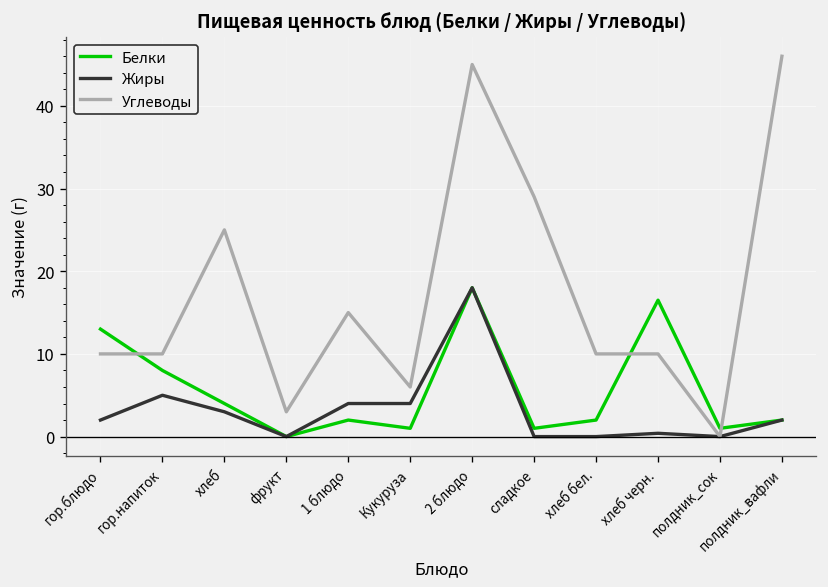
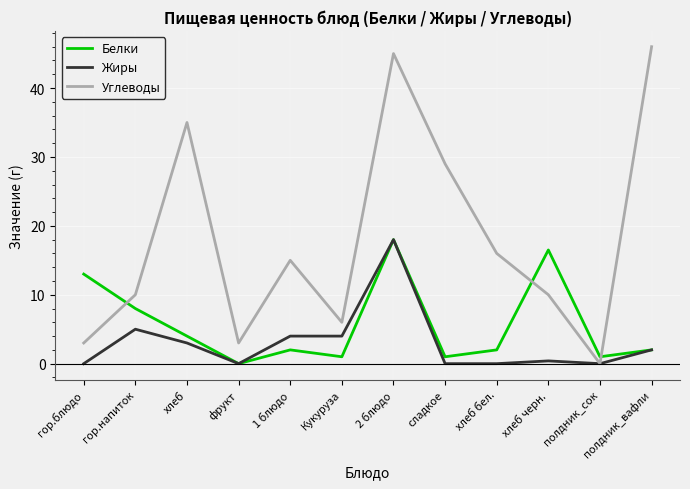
  {
    "Белки": {
      "гор.блюдо": 13,
      "гор.напиток": 8,
      "хлеб": 4,
      "1 блюдо": 2,
      "Кукуруза": 1,
      "сладкое": 1,
      "хлеб бел.": 2,
      "хлеб черн.": 17,
      "полдник_сок": 1
    },
    "Жиры": {
-     "гор.блюдо": 2,
+     "гор.блюдо": 0,
      "гор.напиток": 5,
      "хлеб": 3,
      "1 блюдо": 4,
      "Кукуруза": 4,
      "сладкое": 0,
      "хлеб бел.": 0,
      "хлеб черн.": 0
    },
    "Углеводы": {
-     "гор.блюдо": 10,
+     "гор.блюдо": 3,
      "гор.напиток": 10,
-     "хлеб": 25,
+     "хлеб": 35,
      "фрукт": 3,
      "1 блюдо": 15,
      "Кукуруза": 6,
      "2 блюдо": 45,
      "сладкое": 29,
-     "хлеб бел.": 10,
+     "хлеб бел.": 16,
      "хлеб черн.": 10,
      "полдник_вафли": 46
    }
  }
